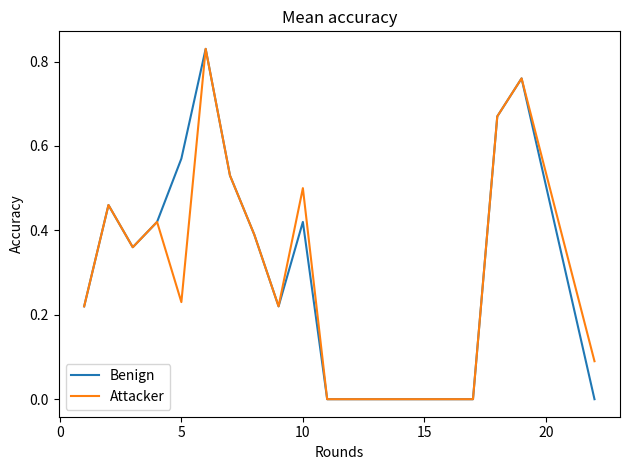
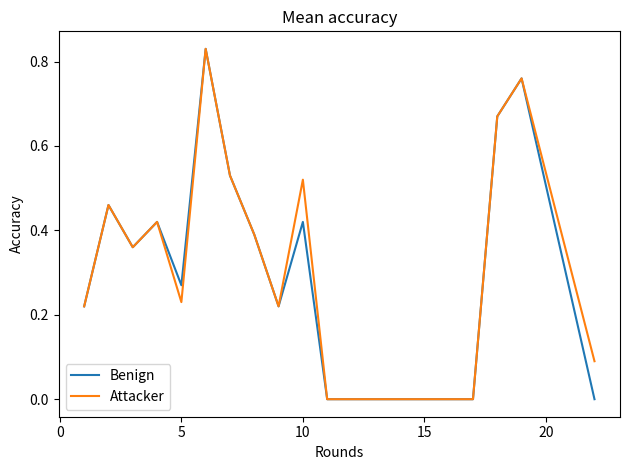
  {
    "Benign": {
-     "5": 0.57,
+     "5": 0.27,
      "10": 0.42
    },
    "Attacker": {
      "5": 0.23,
-     "10": 0.50
+     "10": 0.52
    }
  }
